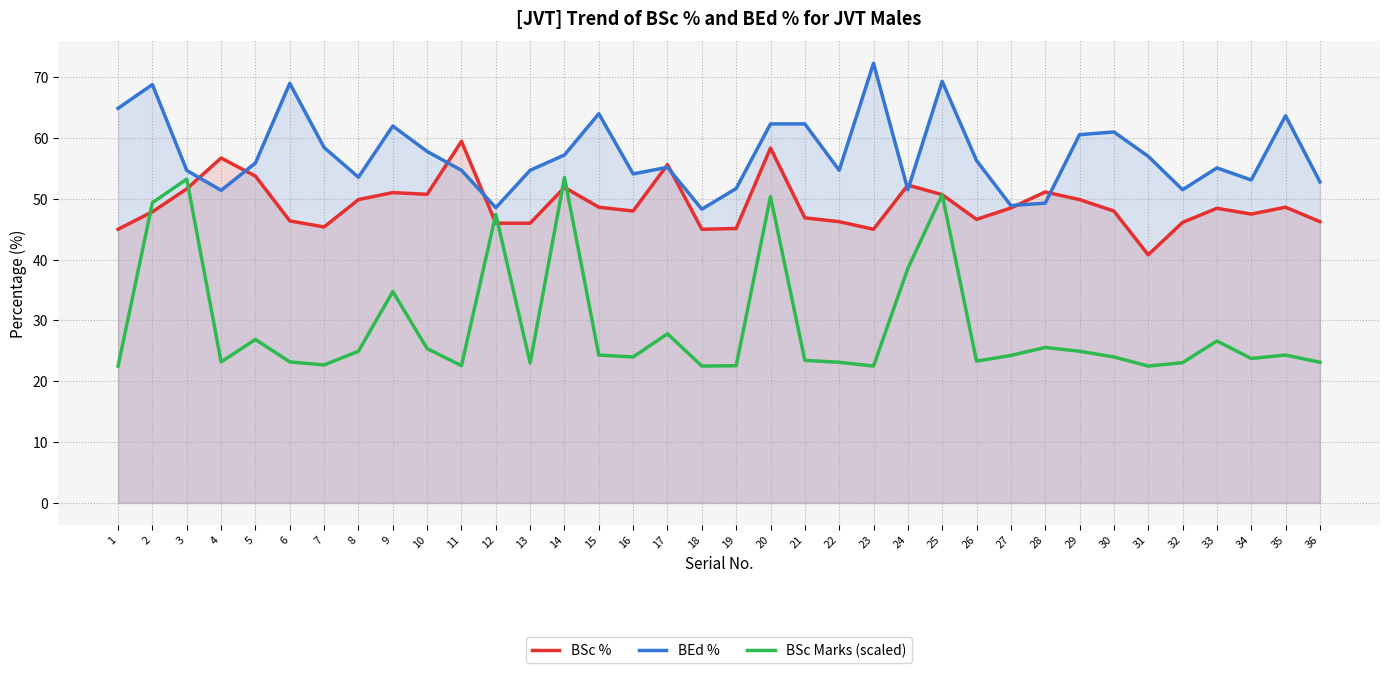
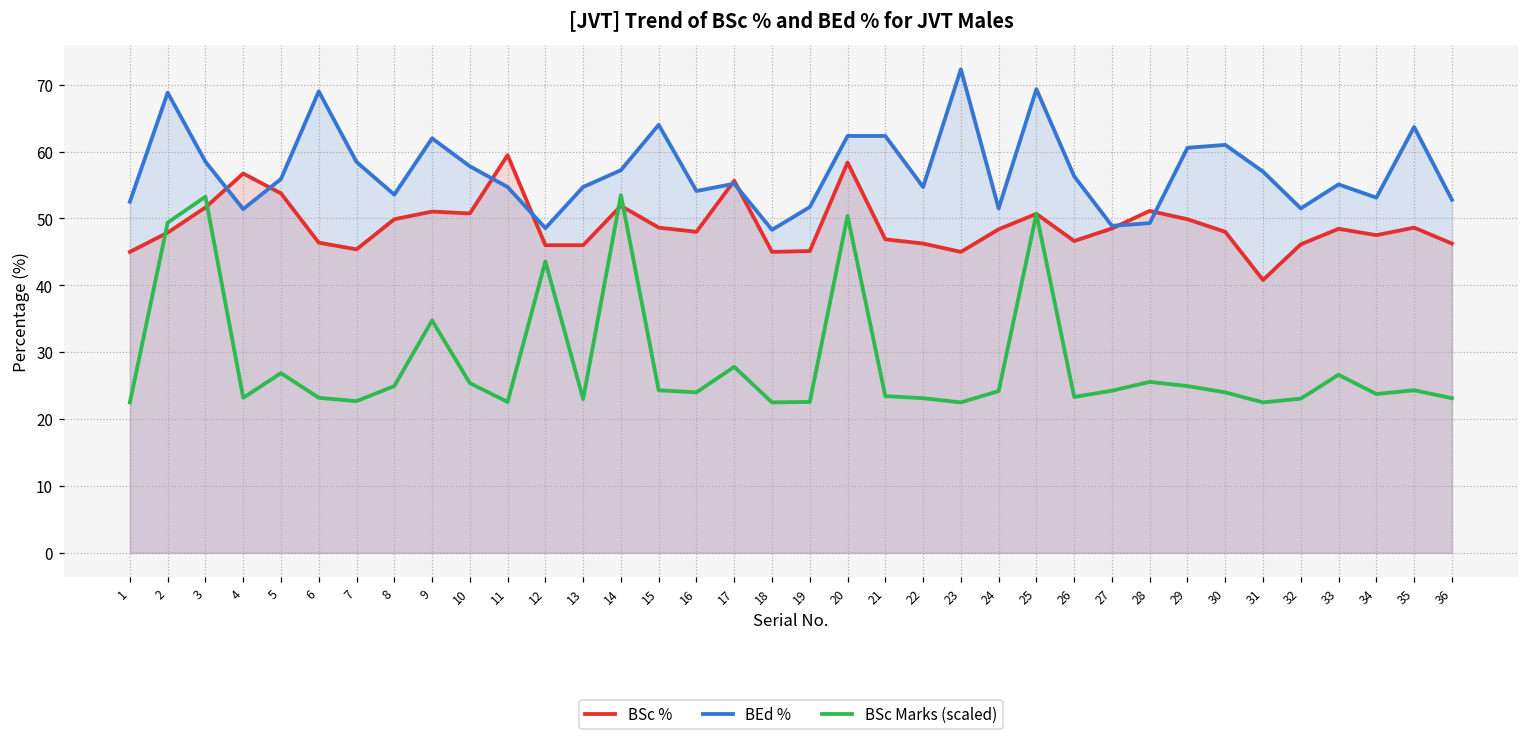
  {
    "BSc %": {
      "1": 45,
      "2": 48,
      "3": 52,
      "4": 57,
      "5": 54,
      "6": 46,
      "7": 45,
      "8": 50,
      "9": 51,
      "10": 51,
      "11": 59,
      "12": 46,
      "13": 46,
      "14": 52,
      "15": 49,
      "16": 48,
      "17": 56,
      "18": 45,
      "19": 45,
      "20": 58,
      "21": 47,
      "22": 46,
      "23": 45,
-     "24": 52,
+     "24": 48,
      "26": 47,
      "28": 51,
      "29": 50,
      "30": 48,
      "31": 41,
      "32": 46,
      "33": 48,
      "34": 48,
      "35": 49,
      "36": 46
    },
    "BEd %": {
-     "1": 65,
+     "1": 53,
      "2": 69,
-     "3": 55,
+     "3": 58,
      "4": 51,
      "5": 56,
      "6": 69,
      "7": 58,
      "8": 54,
      "9": 62,
      "10": 58,
      "11": 55,
      "12": 49,
      "13": 55,
      "14": 57,
      "15": 64,
      "16": 54,
      "17": 55,
      "18": 48,
      "19": 52,
      "20": 62,
      "21": 62,
      "22": 55,
      "23": 72,
      "24": 52,
      "25": 69,
      "26": 56,
      "28": 49,
      "29": 61,
      "30": 61,
      "31": 57,
      "32": 52,
      "33": 55,
      "34": 53,
      "35": 64,
      "36": 53
    },
    "BSc Marks (scaled)": {
      "1": 23,
      "2": 49,
      "3": 53,
      "4": 23,
      "5": 27,
      "6": 23,
      "7": 23,
      "8": 25,
      "9": 35,
      "10": 25,
      "11": 23,
-     "12": 47,
+     "12": 44,
      "13": 23,
      "14": 54,
      "15": 24,
      "16": 24,
      "17": 28,
      "18": 23,
      "19": 23,
      "20": 50,
      "21": 23,
      "22": 23,
      "23": 23,
-     "24": 39,
+     "24": 24,
      "26": 23,
      "27": 24,
      "28": 26,
      "29": 25,
      "30": 24,
      "31": 23,
      "32": 23,
      "33": 27,
      "34": 24,
      "35": 24,
      "36": 23
    }
  }
